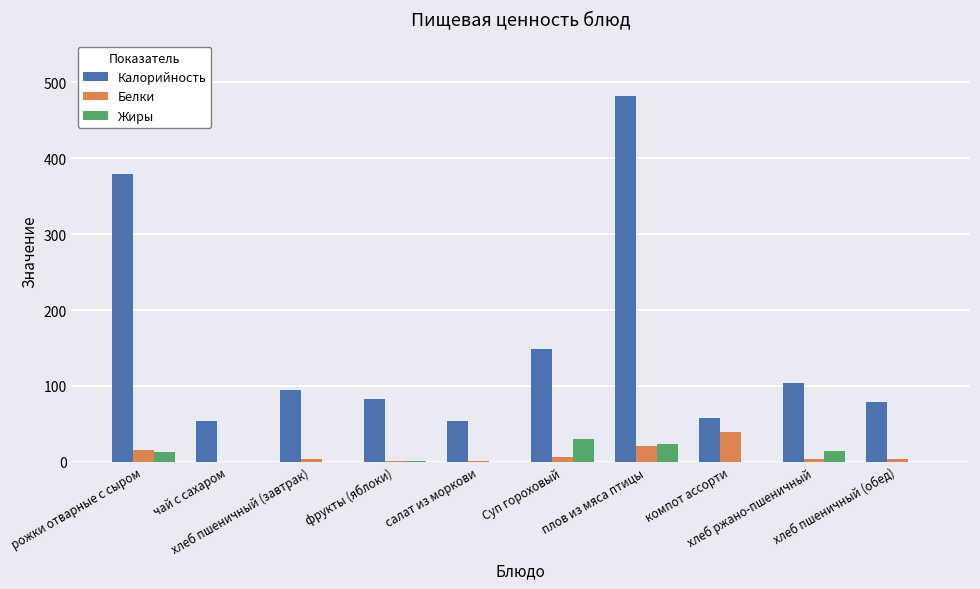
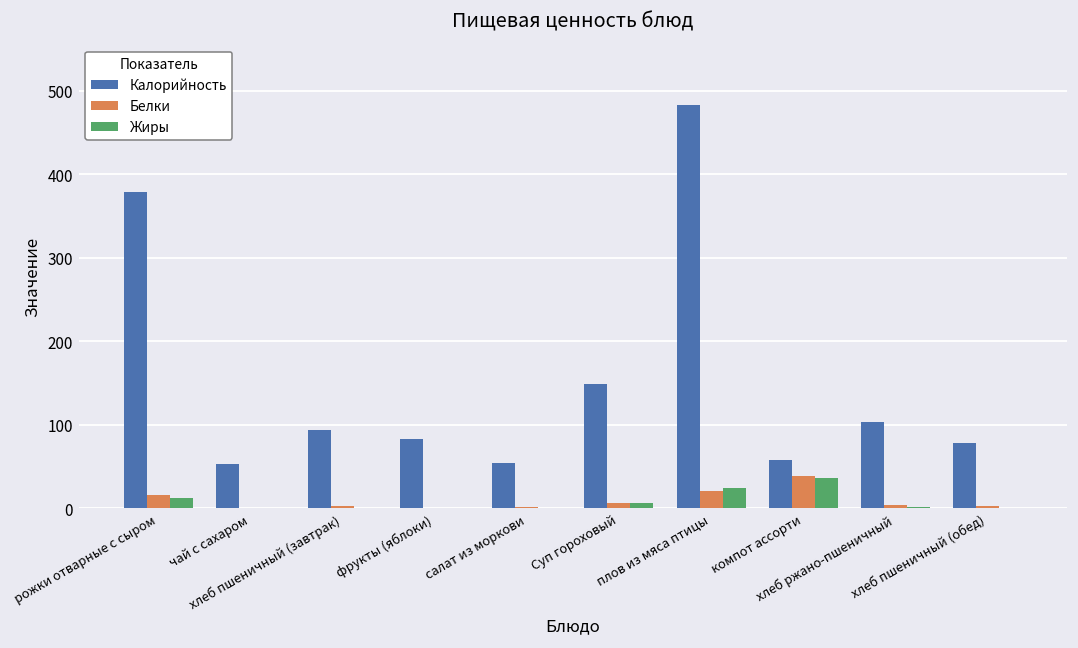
  {
    "Калорийность": {
      "рожки отварные с сыром": 380,
      "чай с сахаром": 50,
      "хлеб пшеничный (завтрак)": 90,
      "фрукты (яблоки)": 80,
      "салат из моркови": 50,
      "Суп гороховый": 150,
      "плов из мяса птицы": 480,
      "компот ассорти": 60,
      "хлеб ржано-пшеничный": 100,
      "хлеб пшеничный (обед)": 80
    },
    "Белки": {
      "рожки отварные с сыром": 20,
      "Суп гороховый": 10,
      "плов из мяса птицы": 20,
      "компот ассорти": 40,
      "хлеб ржано-пшеничный": 0
    },
    "Жиры": {
      "рожки отварные с сыром": 10,
-     "Суп гороховый": 30,
+     "Суп гороховый": 10,
      "плов из мяса птицы": 20,
-     "компот ассорти": 0,
-     "хлеб ржано-пшеничный": 10
+     "компот ассорти": 40,
+     "хлеб ржано-пшеничный": 0
    }
  }
